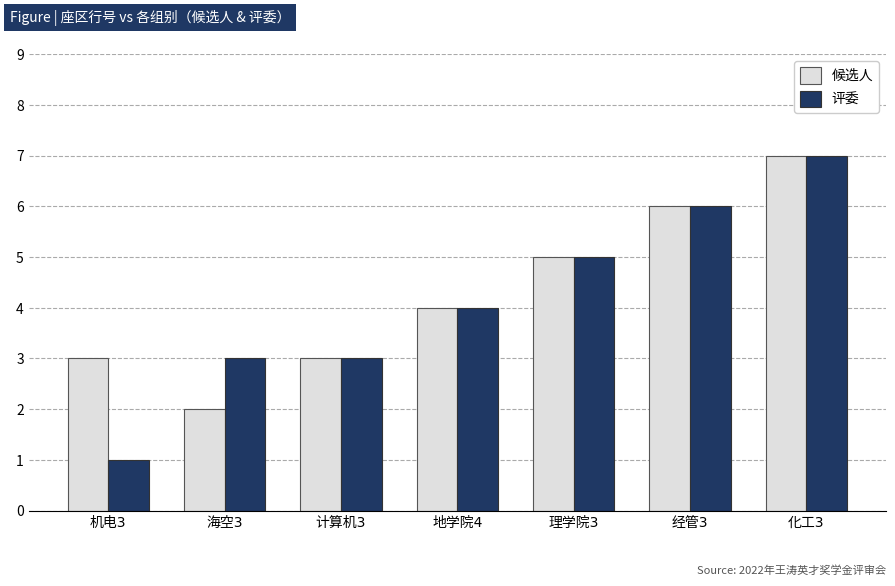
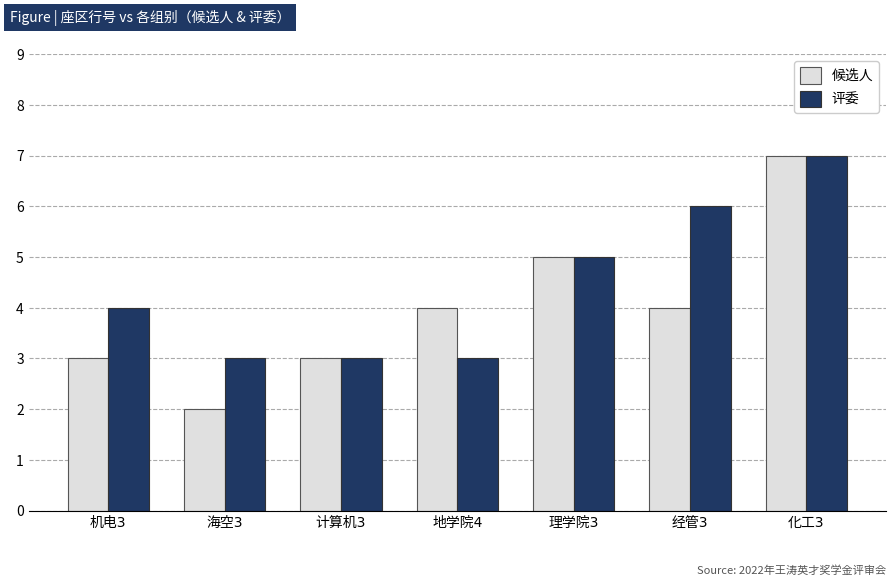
  {
    "候选人": {
      "机电3": 3,
      "海空3": 2,
      "计算机3": 3,
      "地学院4": 4,
      "理学院3": 5,
-     "经管3": 6,
+     "经管3": 4,
      "化工3": 7
    },
    "评委": {
-     "机电3": 1,
+     "机电3": 4,
      "海空3": 3,
      "计算机3": 3,
-     "地学院4": 4,
+     "地学院4": 3,
      "理学院3": 5,
      "经管3": 6,
      "化工3": 7
    }
  }
